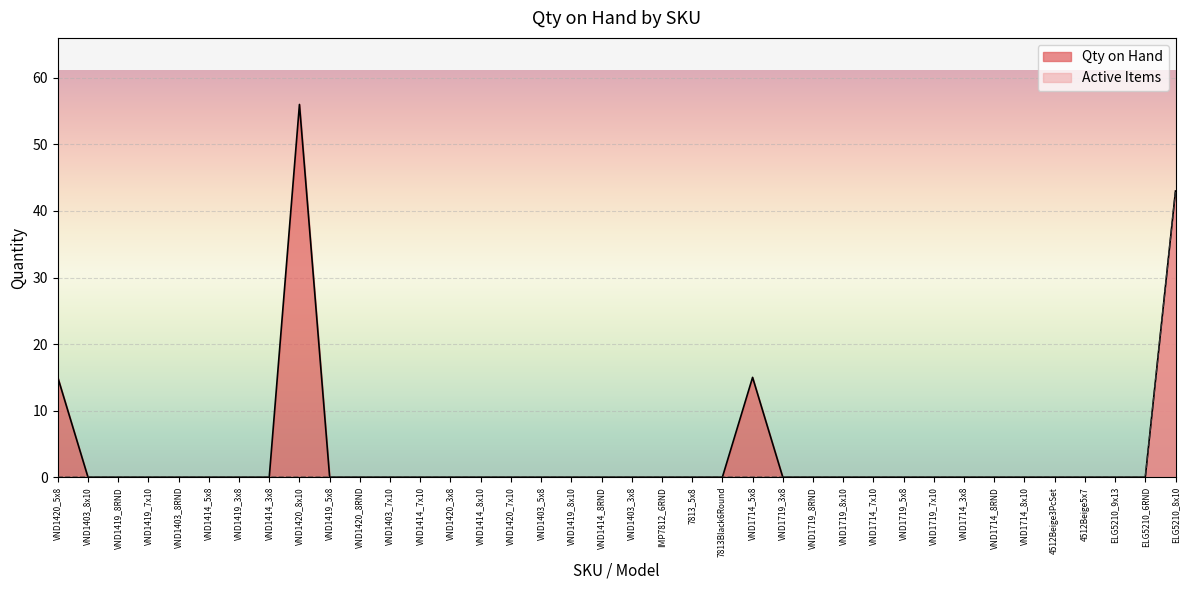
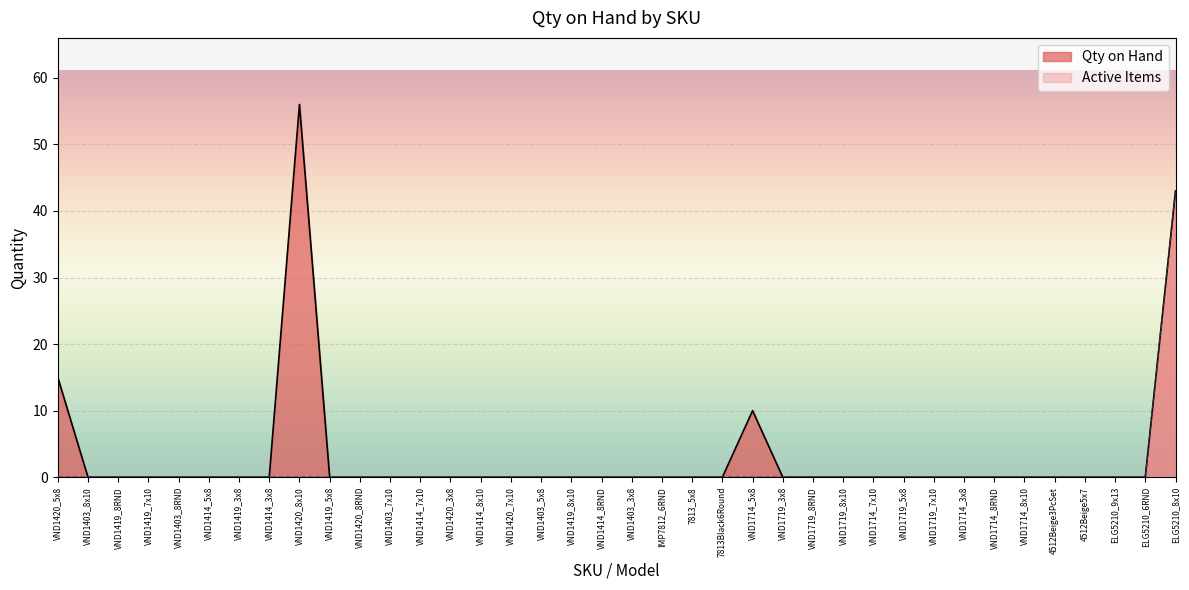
  {
    "Qty on Hand": {
      "VND1420_5x8": 15,
      "VND1420_8x10": 56,
-     "VND1714_5x8": 15
+     "VND1714_5x8": 10
    },
    "Active Items": {
      "VND1420_5x8": 0,
      "VND1420_8x10": 0,
      "VND1714_5x8": 0
    }
  }
